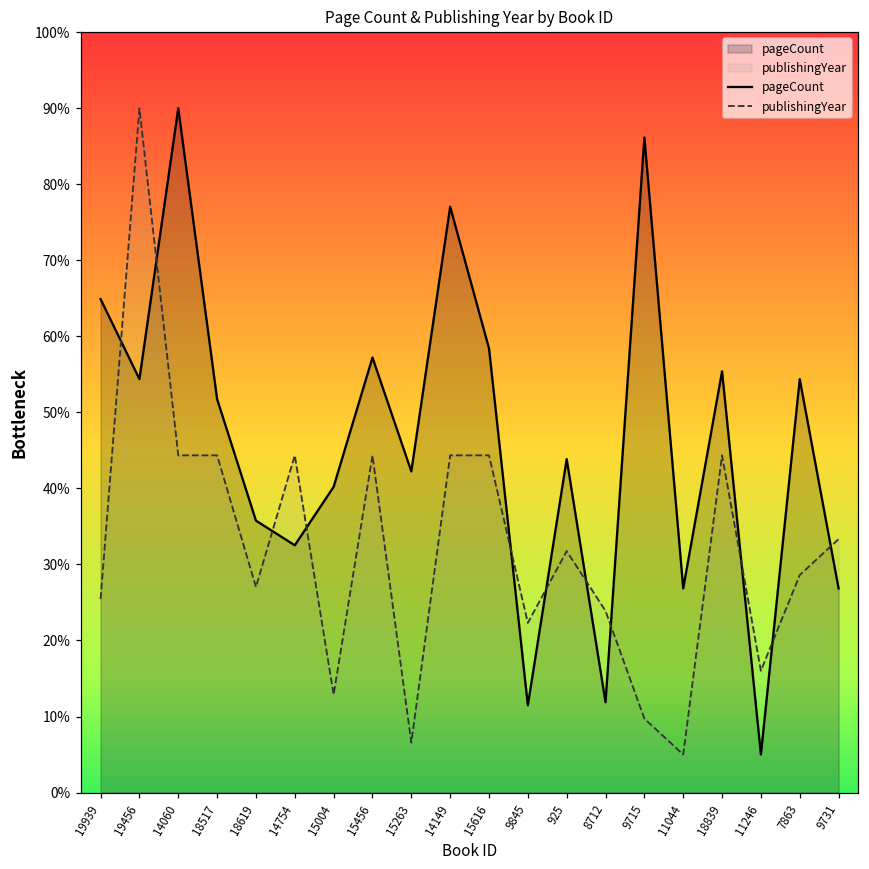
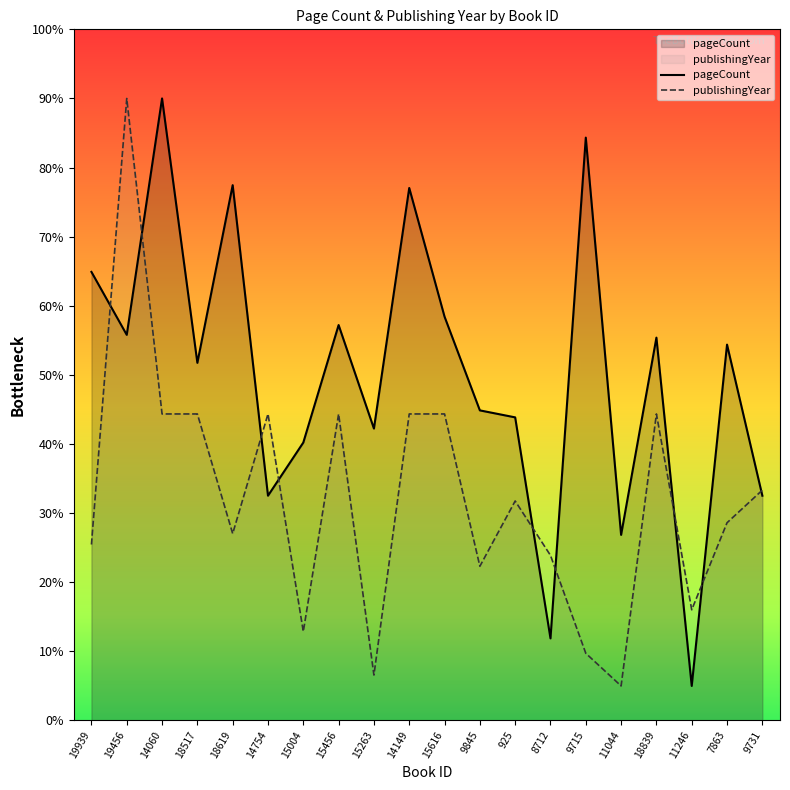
  {
    "pageCount": {
      "19939": "65%",
-     "19456": "54%",
+     "19456": "56%",
      "14060": "90%",
      "18517": "52%",
-     "18619": "36%",
+     "18619": "77%",
      "14754": "33%",
      "15004": "40%",
      "15456": "57%",
      "15263": "42%",
      "14149": "77%",
      "15616": "58%",
-     "9845": "11%",
+     "9845": "45%",
      "925": "44%",
      "8712": "12%",
-     "9715": "86%",
+     "9715": "84%",
      "11044": "27%",
      "18839": "55%",
      "11246": "5%",
      "7863": "54%",
-     "9731": "27%"
+     "9731": "33%"
    }
  }
